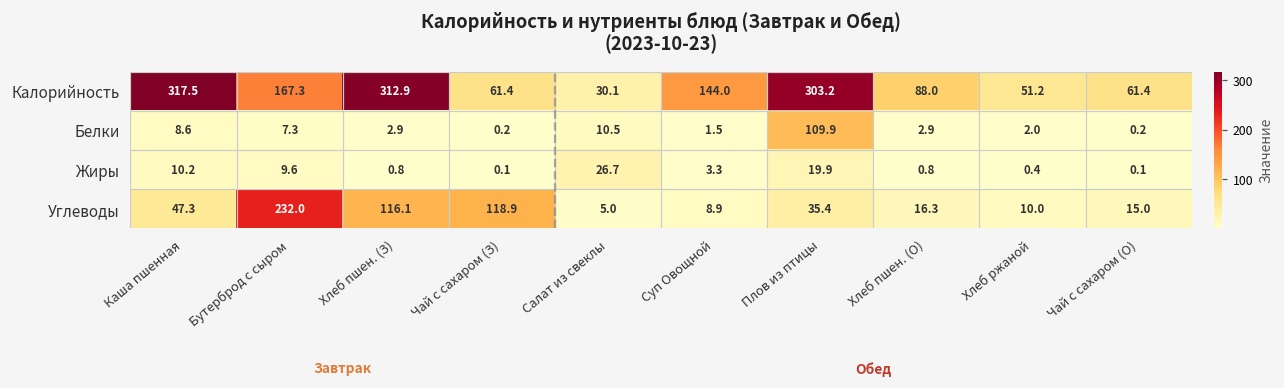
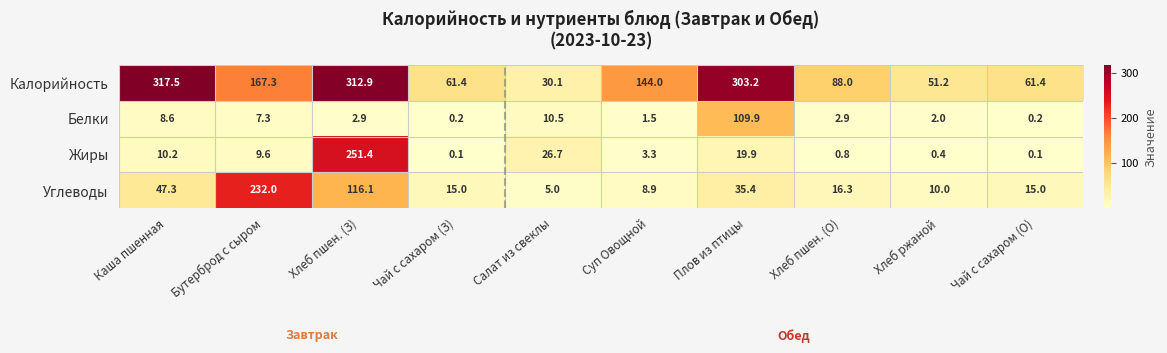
  {
    "Калорийность": {
      "Каша пшенная": 317.5,
      "Бутерброд с сыром": 167.3,
      "Хлеб пшен. (З)": 312.9,
      "Чай с сахаром (З)": 61.4,
      "Салат из свеклы": 30.1,
      "Суп Овощной": 144.0,
      "Плов из птицы": 303.2,
      "Хлеб пшен. (О)": 88.0,
      "Хлеб ржаной": 51.2,
      "Чай с сахаром (О)": 61.4
    },
    "Белки": {
      "Каша пшенная": 8.6,
      "Бутерброд с сыром": 7.3,
      "Хлеб пшен. (З)": 2.9,
      "Чай с сахаром (З)": 0.2,
      "Салат из свеклы": 10.5,
      "Суп Овощной": 1.5,
      "Плов из птицы": 109.9,
      "Хлеб пшен. (О)": 2.9,
      "Хлеб ржаной": 2.0,
      "Чай с сахаром (О)": 0.2
    },
    "Жиры": {
      "Каша пшенная": 10.2,
      "Бутерброд с сыром": 9.6,
-     "Хлеб пшен. (З)": 0.8,
+     "Хлеб пшен. (З)": 251.4,
      "Чай с сахаром (З)": 0.1,
      "Салат из свеклы": 26.7,
      "Суп Овощной": 3.3,
      "Плов из птицы": 19.9,
      "Хлеб пшен. (О)": 0.8,
      "Хлеб ржаной": 0.4,
      "Чай с сахаром (О)": 0.1
    },
    "Углеводы": {
      "Каша пшенная": 47.3,
      "Бутерброд с сыром": 232.0,
      "Хлеб пшен. (З)": 116.1,
-     "Чай с сахаром (З)": 118.9,
+     "Чай с сахаром (З)": 15.0,
      "Салат из свеклы": 5.0,
      "Суп Овощной": 8.9,
      "Плов из птицы": 35.4,
      "Хлеб пшен. (О)": 16.3,
      "Хлеб ржаной": 10.0,
      "Чай с сахаром (О)": 15.0
    }
  }
